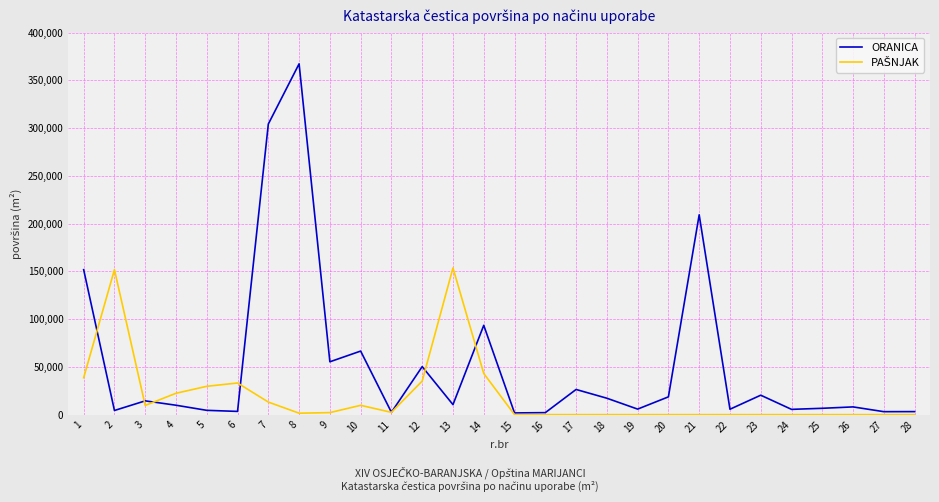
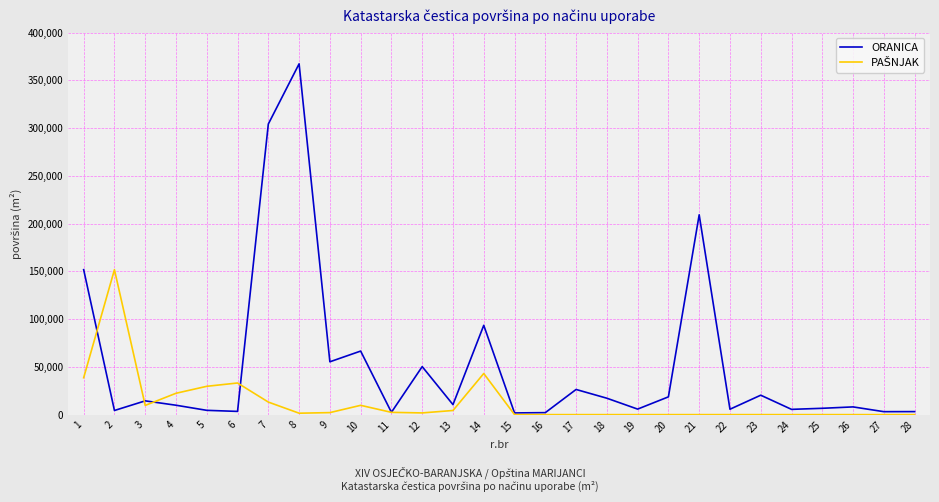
  {
    "ORANICA": {
      "1": "150,000",
      "2": "0",
      "3": "10,000",
      "4": "10,000",
      "5": "0",
      "6": "0",
      "7": "300,000",
      "8": "370,000",
      "9": "60,000",
      "10": "70,000",
      "12": "50,000",
      "13": "10,000",
      "14": "90,000",
      "17": "30,000",
      "18": "20,000",
      "19": "10,000",
      "20": "20,000",
      "21": "210,000",
      "22": "10,000",
      "23": "20,000",
      "24": "10,000",
      "25": "10,000",
      "26": "10,000",
      "27": "0",
      "28": "0"
    },
    "PAŠNJAK": {
      "1": "40,000",
      "2": "150,000",
      "3": "10,000",
      "4": "20,000",
      "5": "30,000",
      "6": "30,000",
      "7": "10,000",
      "8": "0",
      "9": "0",
      "10": "10,000",
-     "12": "40,000",
-     "13": "150,000",
+     "12": "0",
+     "13": "0",
      "14": "40,000",
      "17": "0",
      "18": "0",
      "19": "0",
      "20": "0",
      "21": "0",
      "22": "0",
      "23": "0",
      "24": "0",
      "25": "0",
      "26": "0",
      "27": "0",
      "28": "0"
    }
  }
